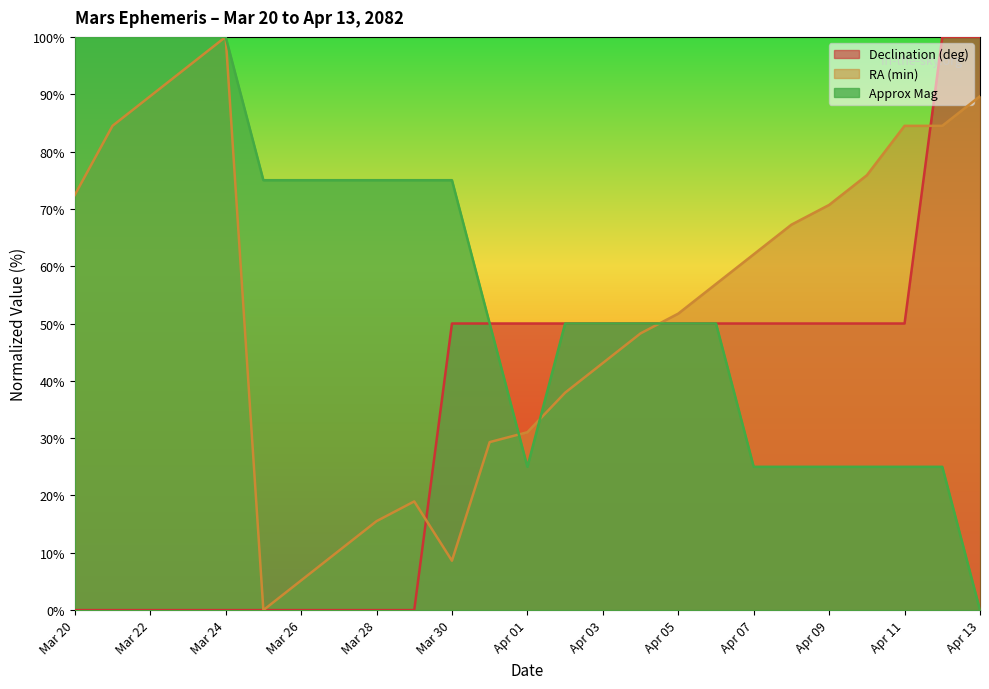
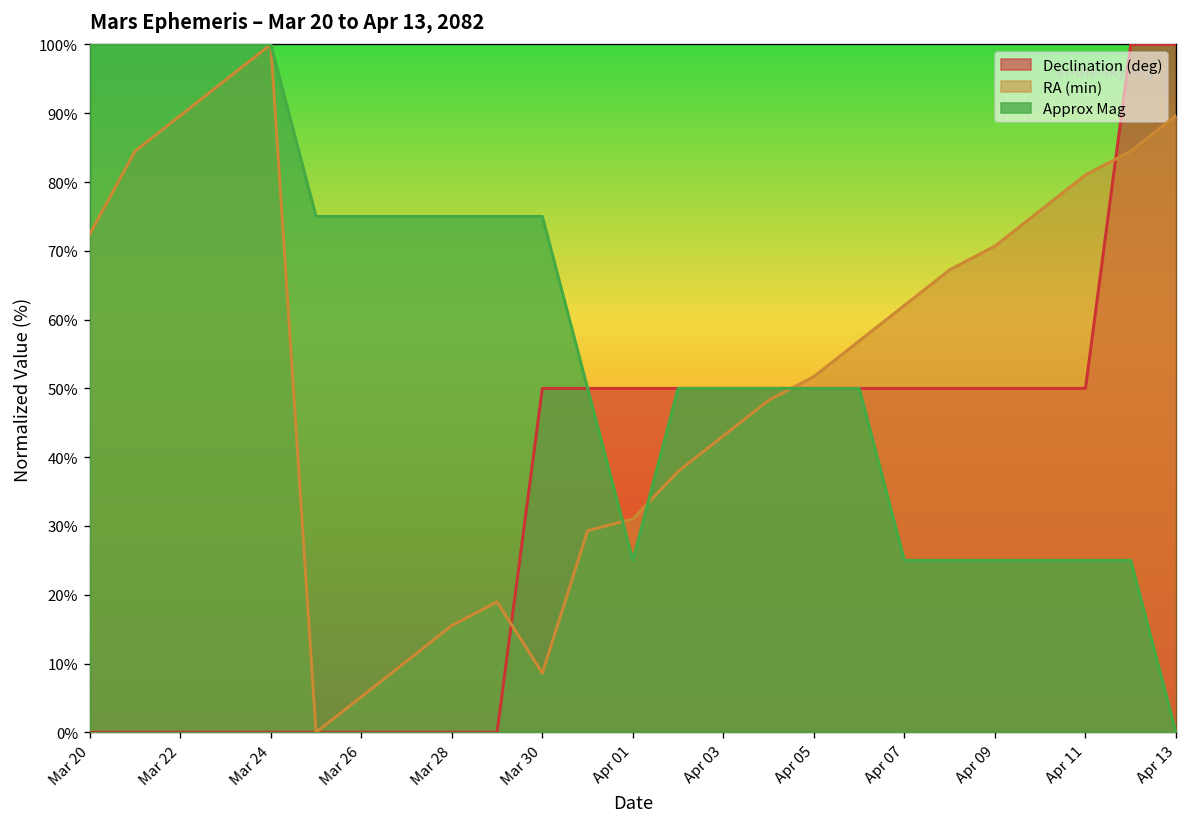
  {
    "Declination (deg)": {
      "Mar 20": "0%",
      "Mar 22": "0%",
      "Mar 24": "0%",
      "Mar 26": "0%",
      "Mar 28": "0%",
      "Mar 30": "50%",
      "Apr 01": "50%",
      "Apr 07": "50%",
      "Apr 09": "50%",
      "Apr 11": "50%",
      "Apr 13": "100%"
    },
    "RA (min)": {
      "Mar 20": "72%",
      "Mar 22": "90%",
      "Mar 26": "5%",
      "Mar 28": "16%",
      "Mar 30": "9%",
      "Apr 01": "31%",
      "Apr 03": "43%",
      "Apr 05": "52%",
      "Apr 07": "62%",
      "Apr 09": "71%",
-     "Apr 11": "84%",
+     "Apr 11": "81%",
      "Apr 13": "90%"
    },
    "Approx Mag": {
      "Mar 20": "100%",
      "Mar 22": "100%",
      "Mar 26": "75%",
      "Mar 28": "75%",
      "Mar 30": "75%",
      "Apr 01": "25%",
      "Apr 07": "25%",
      "Apr 09": "25%",
      "Apr 11": "25%",
      "Apr 13": "0%"
    }
  }
